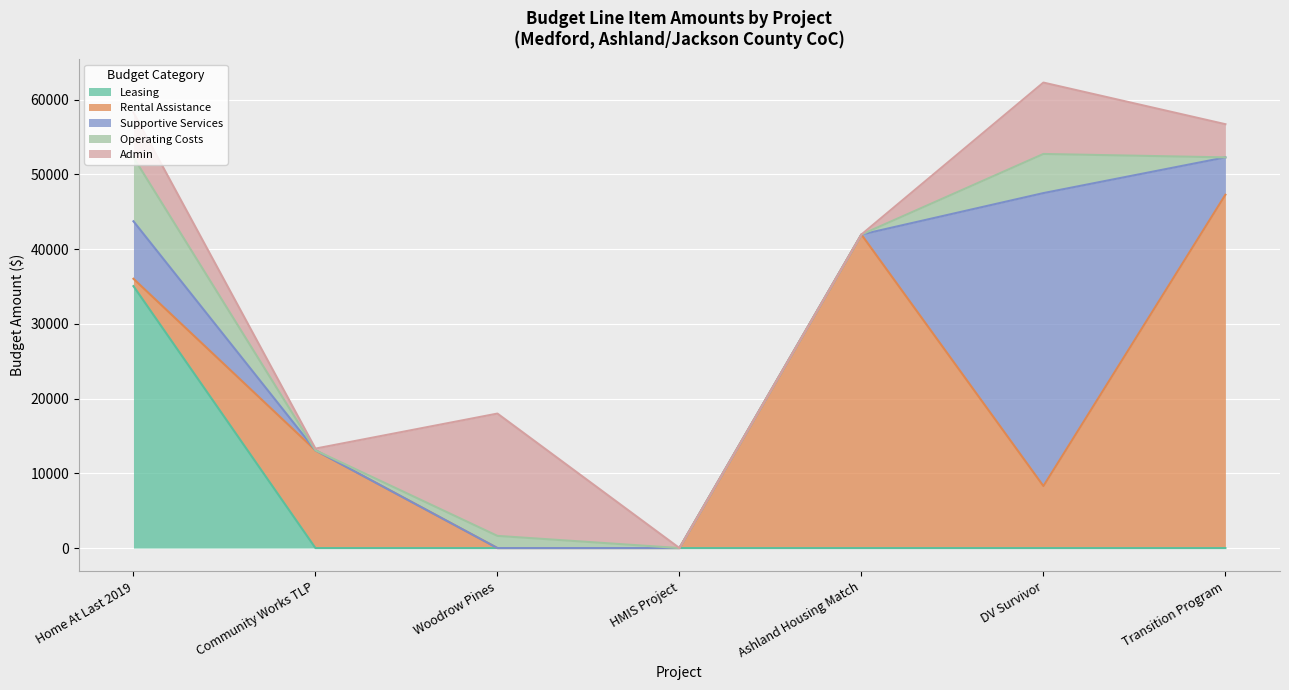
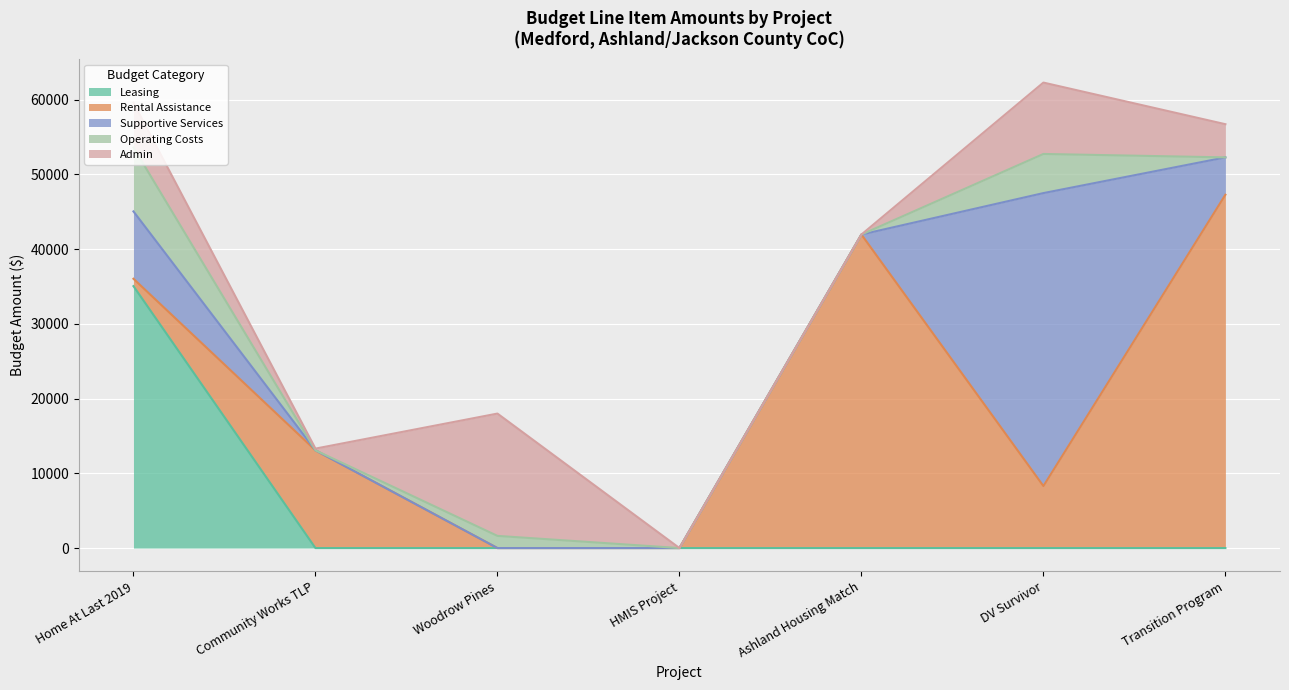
  {
    "Leasing": {
      "Home At Last 2019": 35000,
      "Community Works TLP": 0,
      "Ashland Housing Match": 0,
      "DV Survivor": 0,
      "Transition Program": 0
    },
    "Rental Assistance": {
      "Home At Last 2019": 1000,
      "DV Survivor": 8000,
      "Transition Program": 47000
    },
    "Supportive Services": {
-     "Home At Last 2019": 8000,
+     "Home At Last 2019": 9000,
      "DV Survivor": 39000
    },
    "Operating Costs": {
      "Woodrow Pines": 2000,
      "DV Survivor": 5000
    },
    "Admin": {
      "Woodrow Pines": 16000,
      "DV Survivor": 10000,
      "Transition Program": 4000
    }
  }
